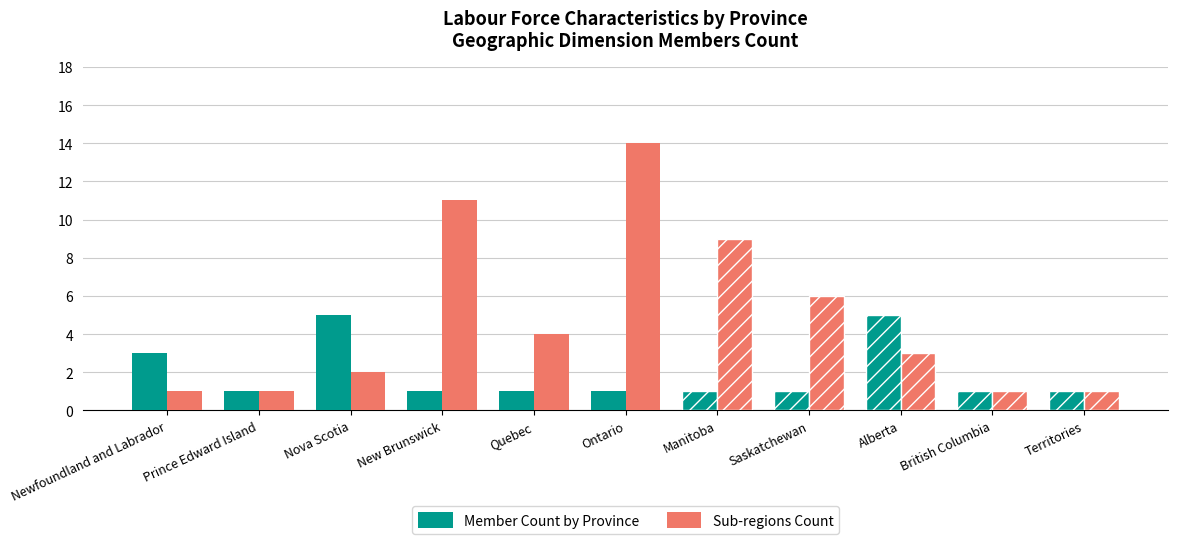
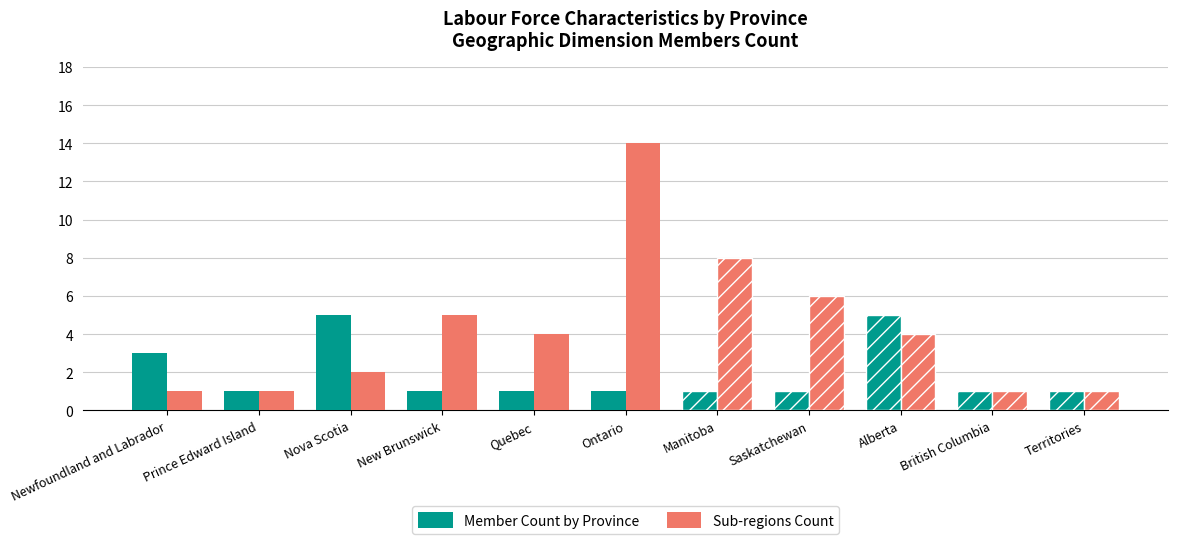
  {
    "Member Count by Province": {
      "Newfoundland and Labrador": 3,
      "Prince Edward Island": 1,
      "Nova Scotia": 5,
      "New Brunswick": 1,
      "Quebec": 1,
      "Ontario": 1,
      "Manitoba": 1,
      "Saskatchewan": 1,
      "Alberta": 5,
      "British Columbia": 1,
      "Territories": 1
    },
    "Sub-regions Count": {
      "Newfoundland and Labrador": 1,
      "Prince Edward Island": 1,
      "Nova Scotia": 2,
-     "New Brunswick": 11,
+     "New Brunswick": 5,
      "Quebec": 4,
      "Ontario": 14,
-     "Manitoba": 9,
+     "Manitoba": 8,
      "Saskatchewan": 6,
-     "Alberta": 3,
+     "Alberta": 4,
      "British Columbia": 1,
      "Territories": 1
    }
  }
